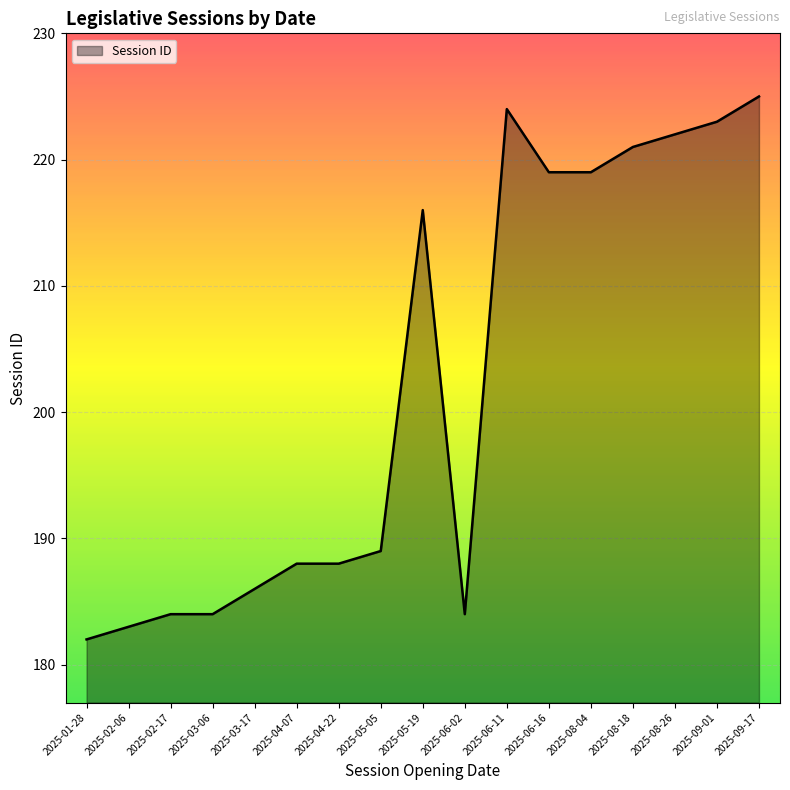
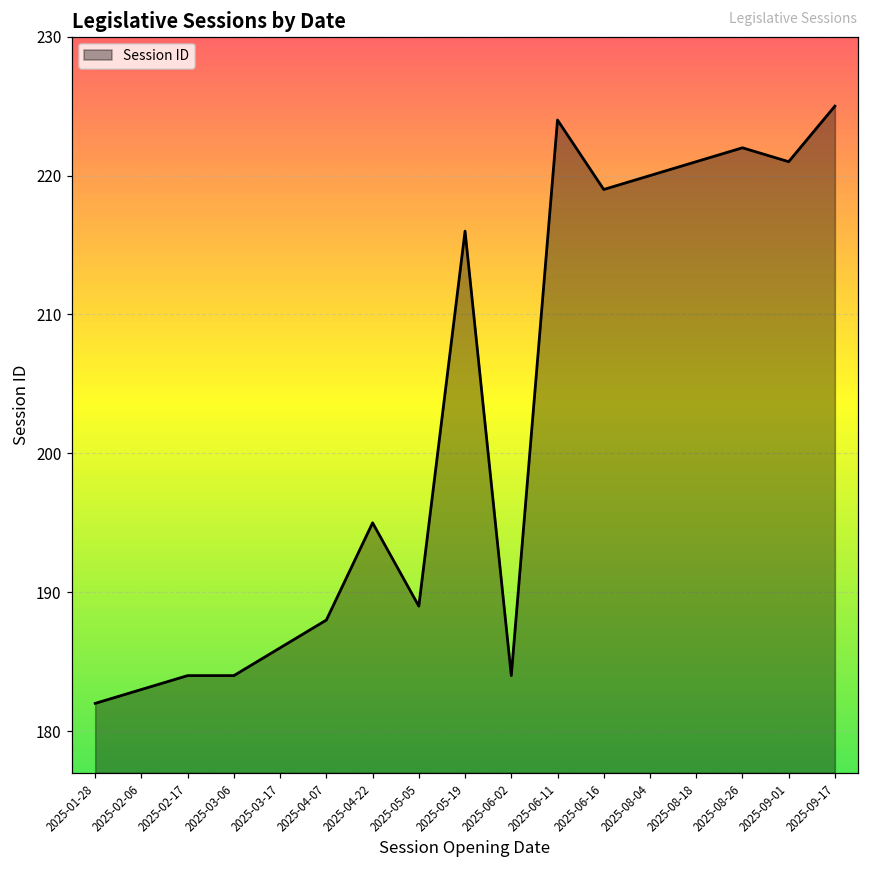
  {
    "2025-01-28": 182,
    "2025-02-06": 183,
    "2025-02-17": 184,
    "2025-03-06": 184,
    "2025-03-17": 186,
    "2025-04-07": 188,
-   "2025-04-22": 188,
+   "2025-04-22": 195,
    "2025-05-05": 189,
    "2025-05-19": 216,
    "2025-06-02": 184,
    "2025-06-11": 224,
    "2025-06-16": 219,
-   "2025-08-04": 219,
+   "2025-08-04": 220,
    "2025-08-18": 221,
    "2025-08-26": 222,
-   "2025-09-01": 223,
+   "2025-09-01": 221,
    "2025-09-17": 225
  }
